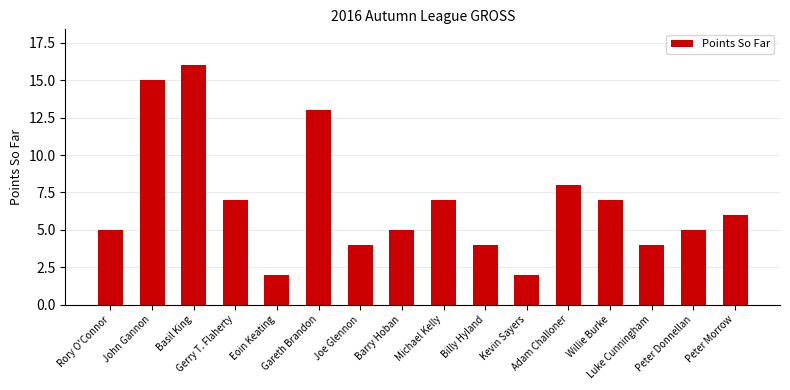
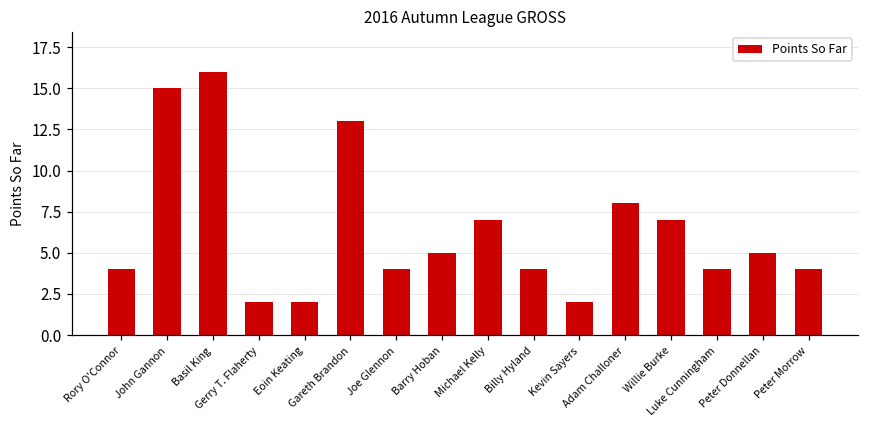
  {
-   "Rory O'Connor": 5,
+   "Rory O'Connor": 4,
    "John Gannon": 15,
    "Basil King": 16,
-   "Gerry T. Flaherty": 7,
+   "Gerry T. Flaherty": 2,
    "Eoin Keating": 2,
    "Gareth Brandon": 13,
    "Joe Glennon": 4,
    "Barry Hoban": 5,
    "Michael Kelly": 7,
    "Billy Hyland": 4,
    "Kevin Sayers": 2,
    "Adam Challoner": 8,
    "Willie Burke": 7,
    "Luke Cunningham": 4,
    "Peter Donnellan": 5,
-   "Peter Morrow": 6
+   "Peter Morrow": 4
  }
